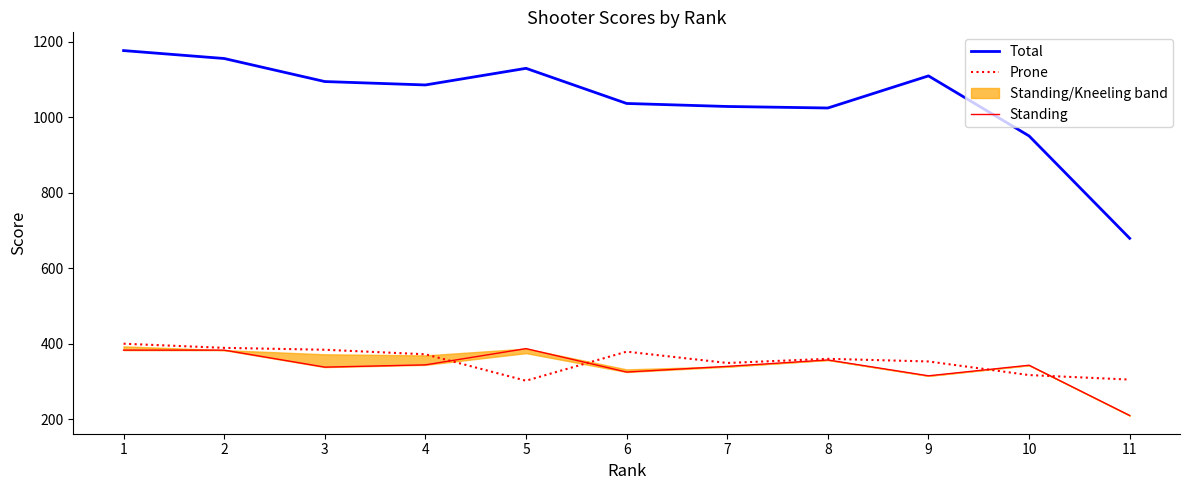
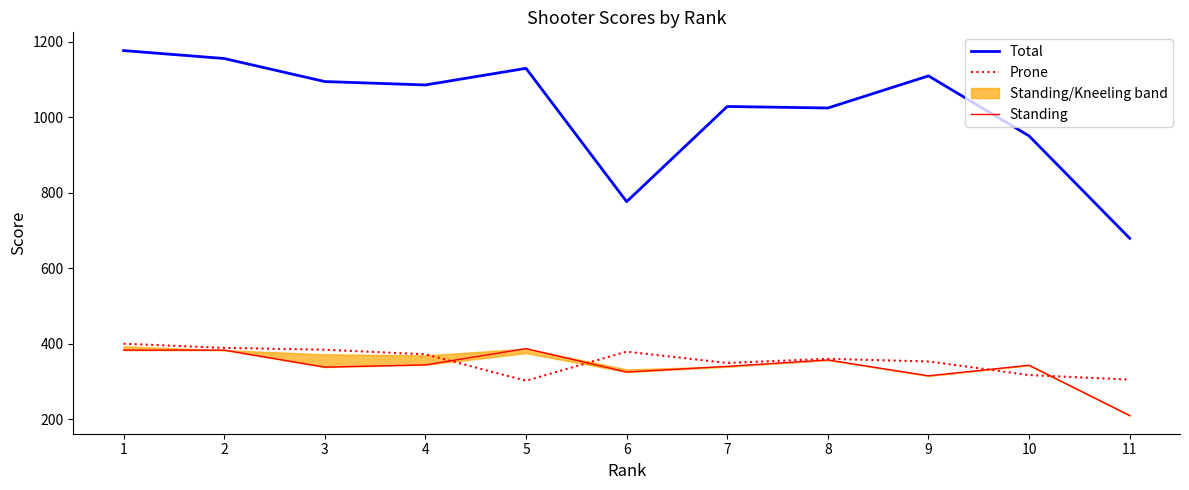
  {
    "Total": {
      "1": 1180,
      "2": 1160,
      "3": 1090,
      "4": 1090,
      "5": 1130,
-     "6": 1040,
+     "6": 780,
      "7": 1030,
      "8": 1020,
      "9": 1110,
      "10": 950,
      "11": 680
    }
  }
